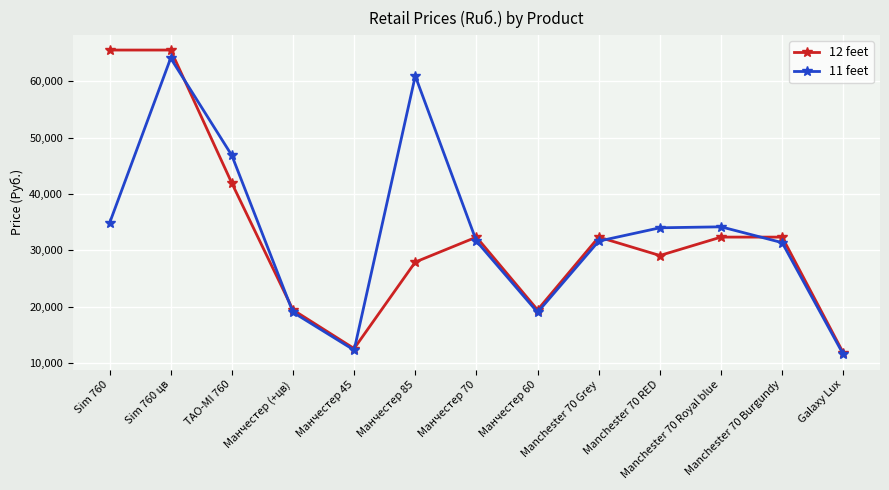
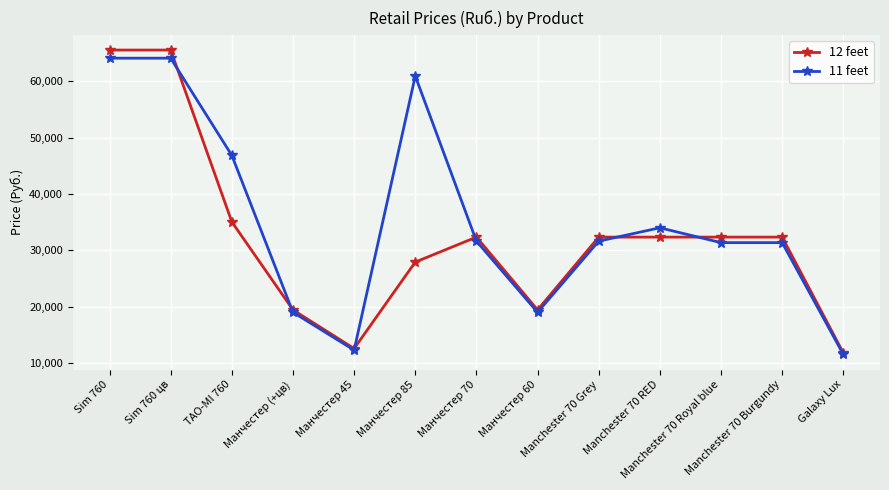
  {
    "12 feet": {
      "Sim 760": "66,000",
      "Sim 760 цв": "66,000",
-     "TAO-MI 760": "42,000",
+     "TAO-MI 760": "35,000",
      "Манчестер 85": "28,000",
      "Манчестер 70": "32,000",
      "Manchester 70 Grey": "32,000",
-     "Manchester 70 RED": "29,000",
+     "Manchester 70 RED": "32,000",
      "Manchester 70 Royal blue": "32,000",
      "Manchester 70 Burgundy": "32,000"
    },
    "11 feet": {
-     "Sim 760": "35,000",
+     "Sim 760": "64,000",
      "Sim 760 цв": "64,000",
      "TAO-MI 760": "47,000",
      "Манчестер 85": "61,000",
      "Манчестер 70": "32,000",
      "Manchester 70 Grey": "32,000",
      "Manchester 70 RED": "34,000",
-     "Manchester 70 Royal blue": "34,000",
+     "Manchester 70 Royal blue": "31,000",
      "Manchester 70 Burgundy": "31,000"
    }
  }
